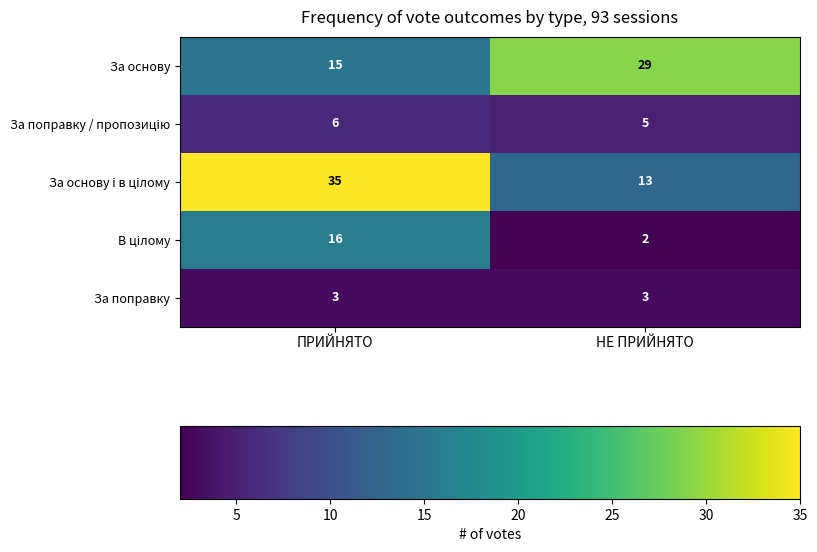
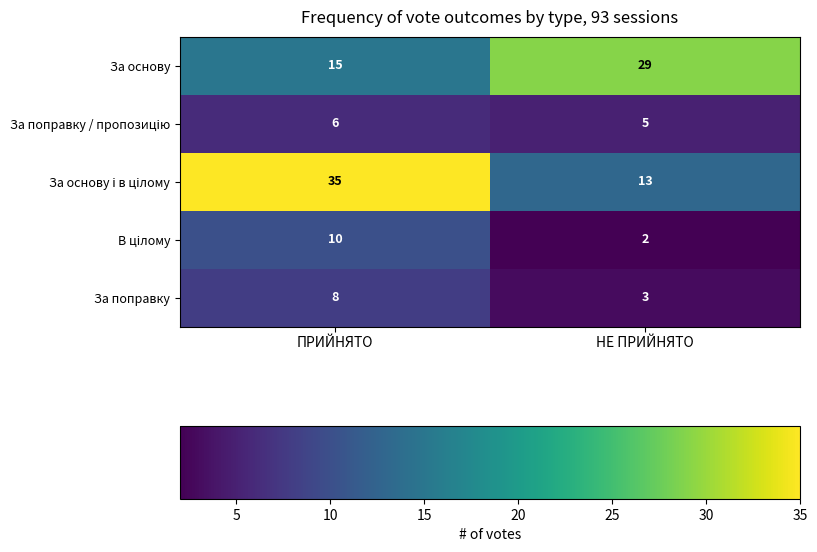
  {
    "За основу": {
      "ПРИЙНЯТО": 15,
      "НЕ ПРИЙНЯТО": 29
    },
    "За поправку / пропозицію": {
      "ПРИЙНЯТО": 6,
      "НЕ ПРИЙНЯТО": 5
    },
    "За основу і в цілому": {
      "ПРИЙНЯТО": 35,
      "НЕ ПРИЙНЯТО": 13
    },
    "В цілому": {
-     "ПРИЙНЯТО": 16,
+     "ПРИЙНЯТО": 10,
      "НЕ ПРИЙНЯТО": 2
    },
    "За поправку": {
-     "ПРИЙНЯТО": 3,
+     "ПРИЙНЯТО": 8,
      "НЕ ПРИЙНЯТО": 3
    }
  }
